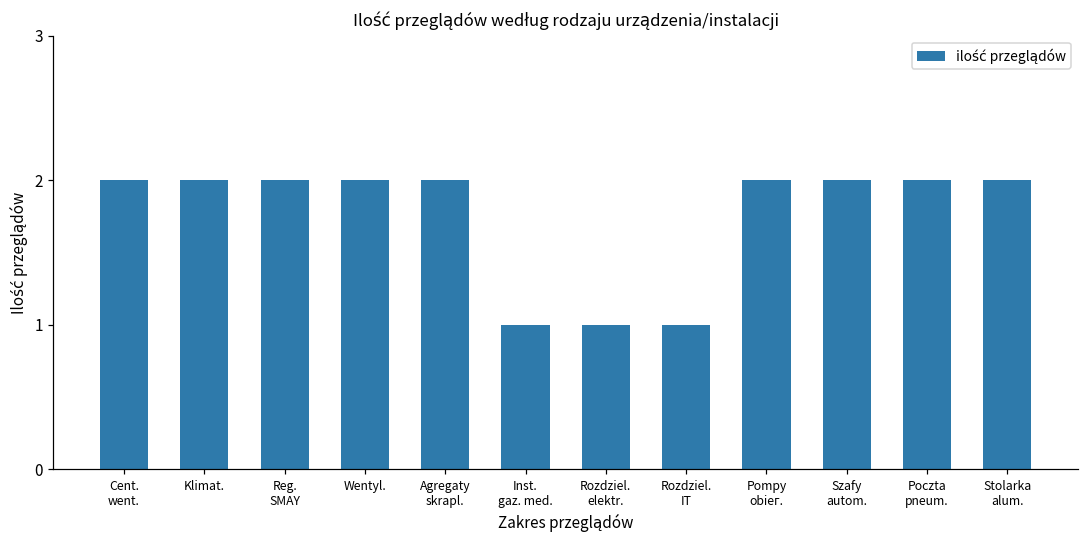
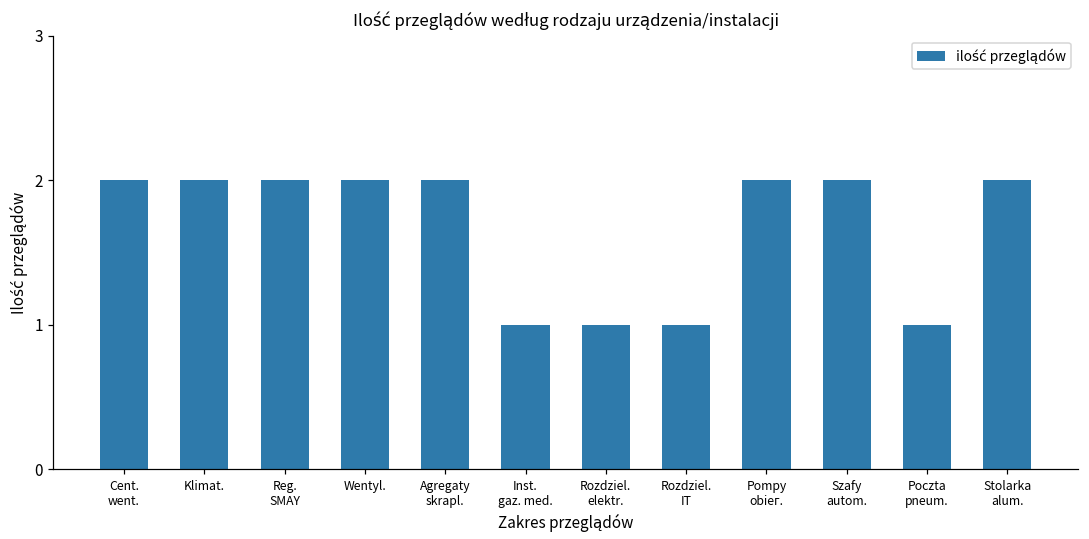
  {
    "Cent. went.": 2,
    "Klimat.": 2,
    "Reg. SMAY": 2,
    "Wentyl.": 2,
    "Agregaty skrapl.": 2,
    "Inst. gaz. med.": 1,
    "Rozdziel. elektr.": 1,
    "Rozdziel. IT": 1,
    "Pompy obiег.": 2,
    "Szafy autom.": 2,
-   "Poczta pneum.": 2,
+   "Poczta pneum.": 1,
    "Stolarka alum.": 2
  }
